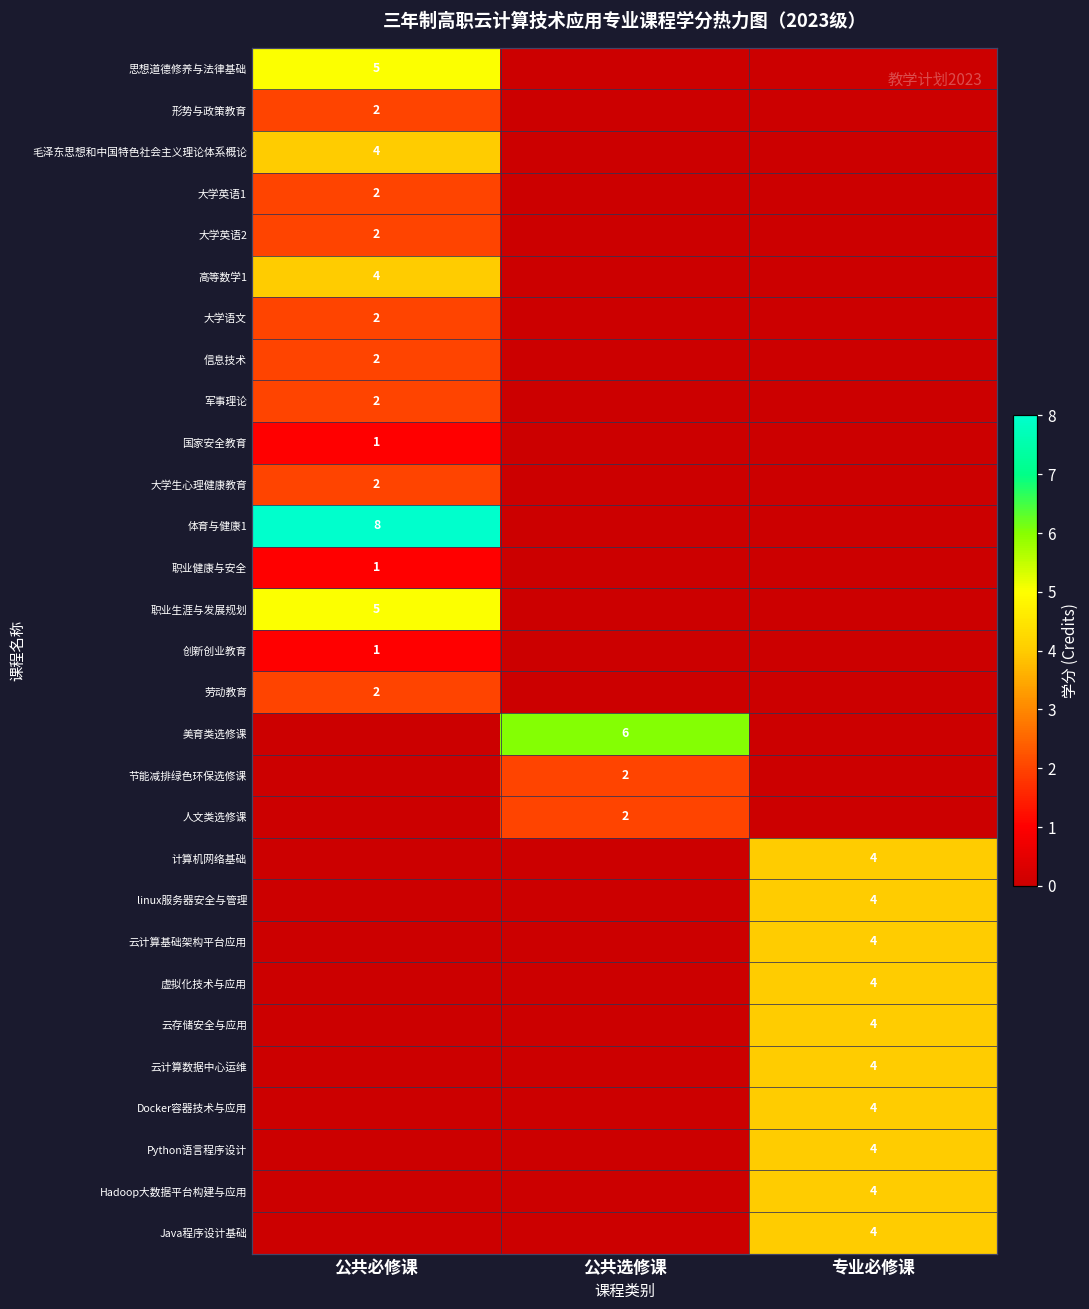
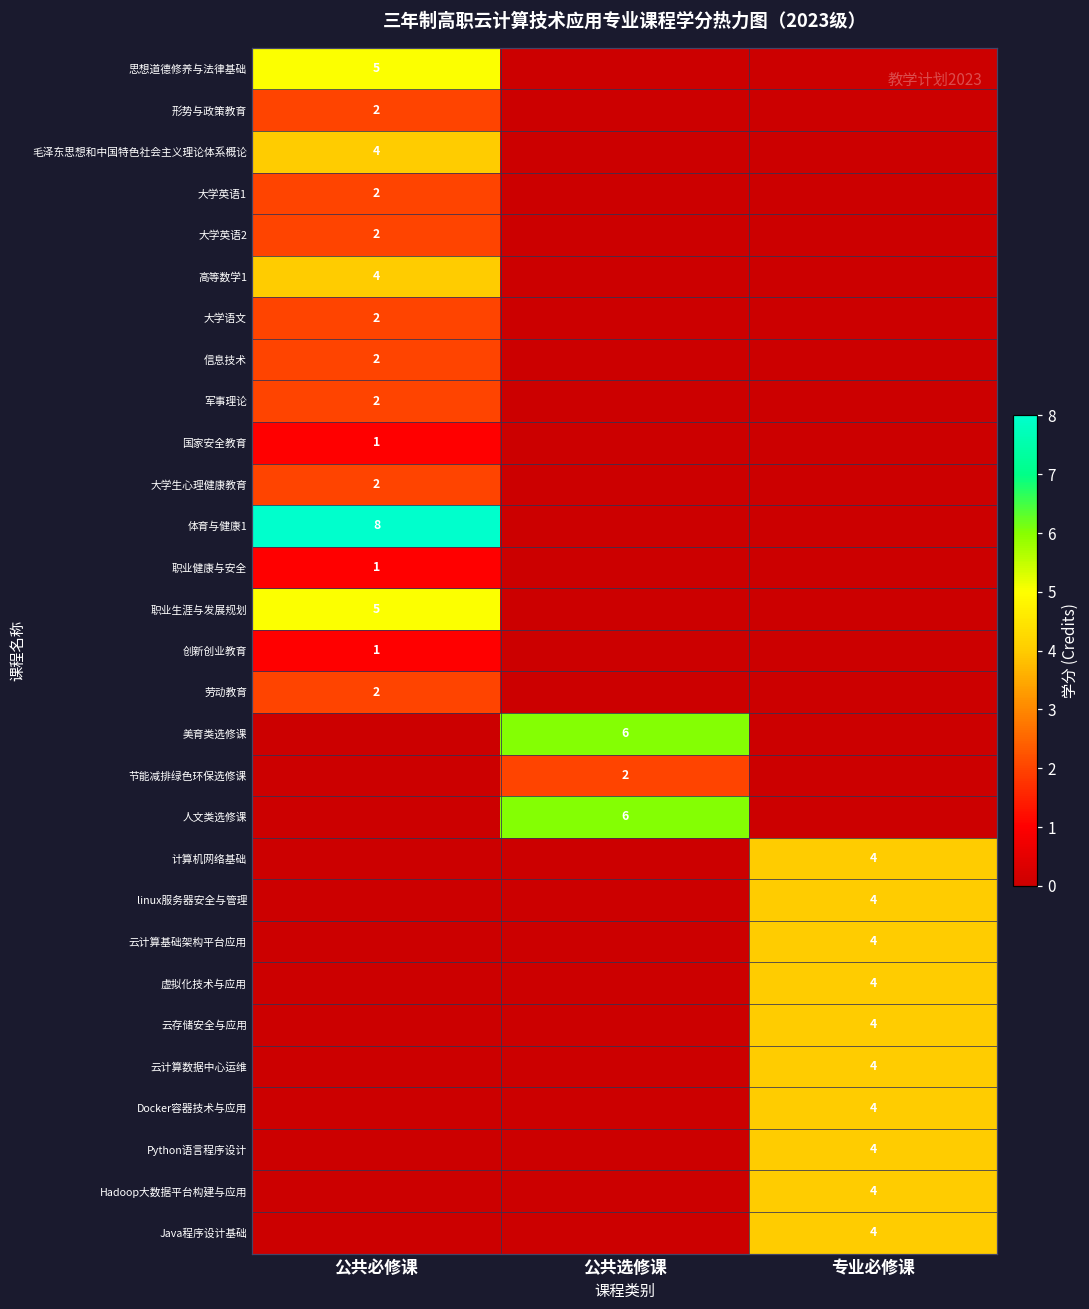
  {
    "思想道德修养与法律基础": {
      "公共必修课": 5
    },
    "形势与政策教育": {
      "公共必修课": 2
    },
    "毛泽东思想和中国特色社会主义理论体系概论": {
      "公共必修课": 4
    },
    "大学英语1": {
      "公共必修课": 2
    },
    "大学英语2": {
      "公共必修课": 2
    },
    "高等数学1": {
      "公共必修课": 4
    },
    "大学语文": {
      "公共必修课": 2
    },
    "信息技术": {
      "公共必修课": 2
    },
    "军事理论": {
      "公共必修课": 2
    },
    "国家安全教育": {
      "公共必修课": 1
    },
    "大学生心理健康教育": {
      "公共必修课": 2
    },
    "体育与健康1": {
      "公共必修课": 8
    },
    "职业健康与安全": {
      "公共必修课": 1
    },
    "职业生涯与发展规划": {
      "公共必修课": 5
    },
    "创新创业教育": {
      "公共必修课": 1
    },
    "劳动教育": {
      "公共必修课": 2
    },
    "美育类选修课": {
      "公共选修课": 6
    },
    "节能减排绿色环保选修课": {
      "公共选修课": 2
    },
    "人文类选修课": {
-     "公共选修课": 2
+     "公共选修课": 6
    },
    "计算机网络基础": {
      "专业必修课": 4
    },
    "linux服务器安全与管理": {
      "专业必修课": 4
    },
    "云计算基础架构平台应用": {
      "专业必修课": 4
    },
    "虚拟化技术与应用": {
      "专业必修课": 4
    },
    "云存储安全与应用": {
      "专业必修课": 4
    },
    "云计算数据中心运维": {
      "专业必修课": 4
    },
    "Docker容器技术与应用": {
      "专业必修课": 4
    },
    "Python语言程序设计": {
      "专业必修课": 4
    },
    "Hadoop大数据平台构建与应用": {
      "专业必修课": 4
    },
    "Java程序设计基础": {
      "专业必修课": 4
    }
  }
